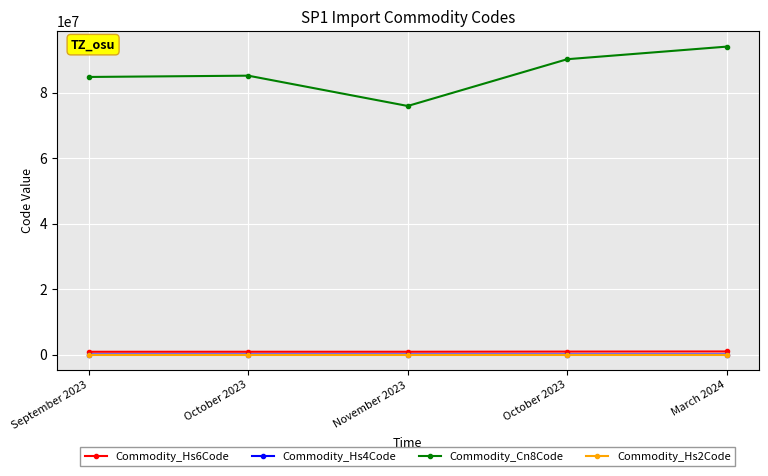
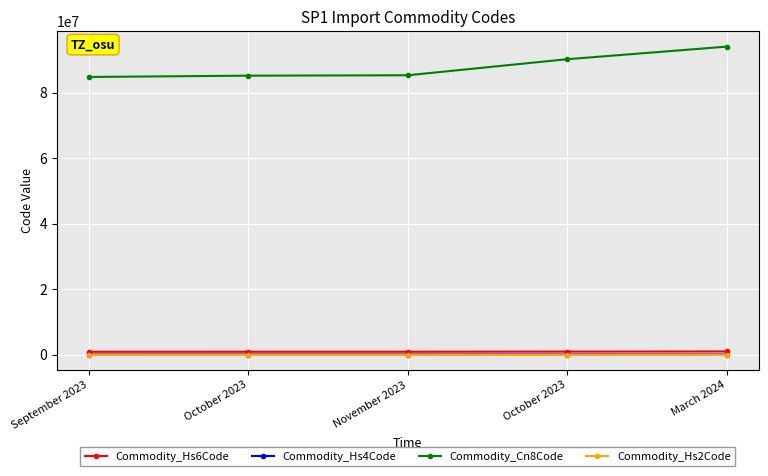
  {
    "Commodity_Hs6Code": {
      "September 2023": 1000000,
      "November 2023": 1000000,
      "March 2024": 1000000
    },
    "Commodity_Hs2Code": {
      "September 2023": 0,
      "November 2023": 0,
      "March 2024": 0
    },
    "Commodity_Cn8Code": {
      "September 2023": 85000000,
-     "November 2023": 76000000,
+     "November 2023": 85000000,
      "March 2024": 94000000
    }
  }
